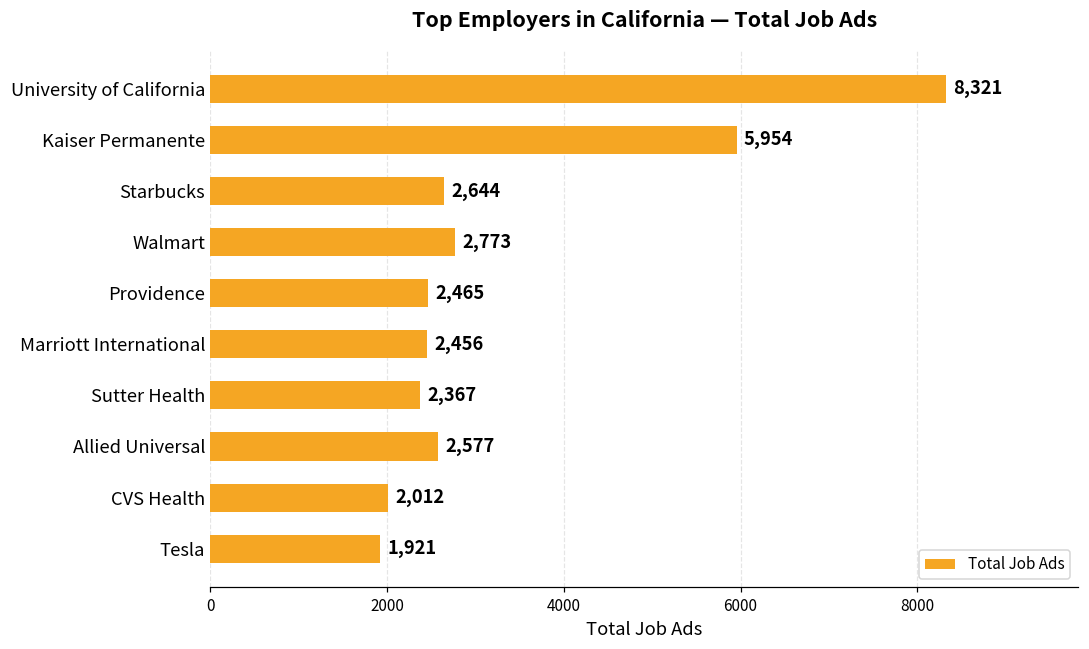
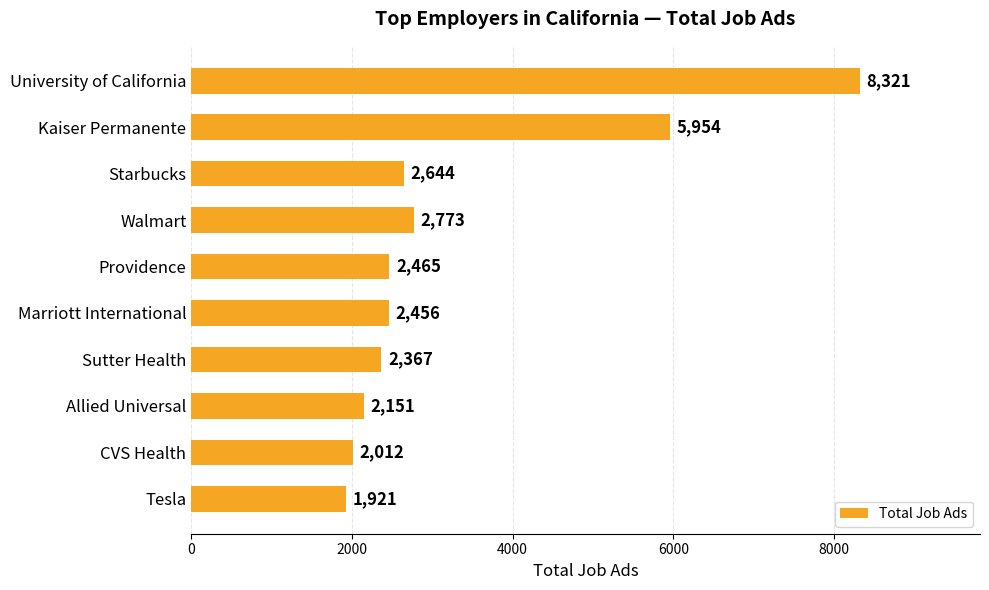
  {
    "University of California": "8,321",
    "Kaiser Permanente": "5,954",
    "Starbucks": "2,644",
    "Walmart": "2,773",
    "Providence": "2,465",
    "Marriott International": "2,456",
    "Sutter Health": "2,367",
-   "Allied Universal": "2,577",
+   "Allied Universal": "2,151",
    "CVS Health": "2,012",
    "Tesla": "1,921"
  }
